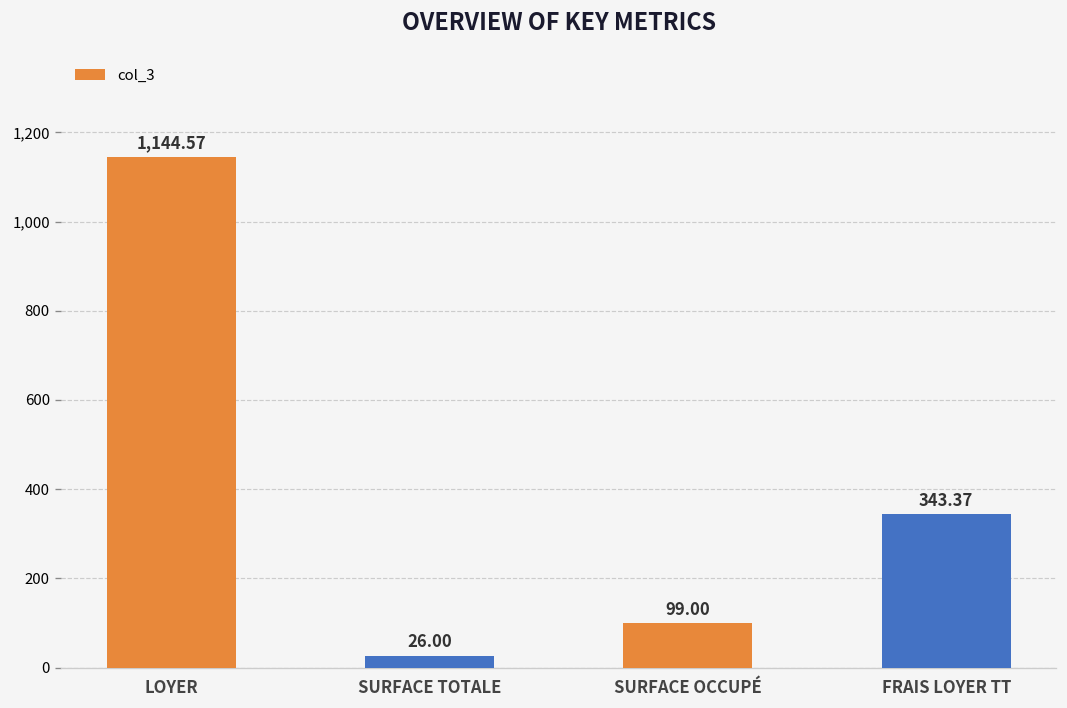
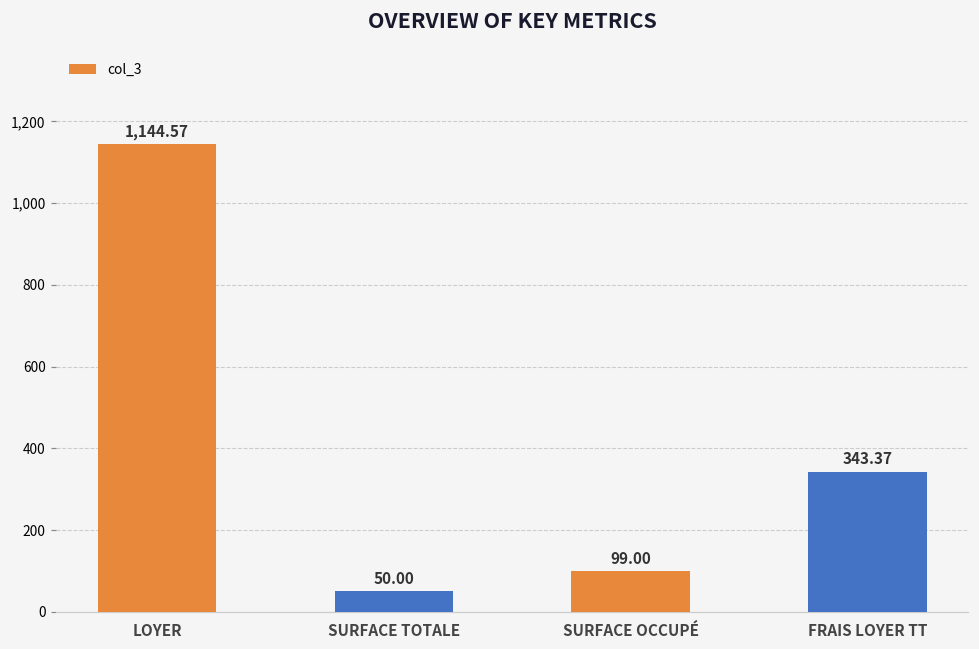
  {
    "LOYER": "1,144.57",
-   "SURFACE TOTALE": "26.00",
+   "SURFACE TOTALE": "50.00",
    "SURFACE OCCUPÉ": "99.00",
    "FRAIS LOYER TT": "343.37"
  }
